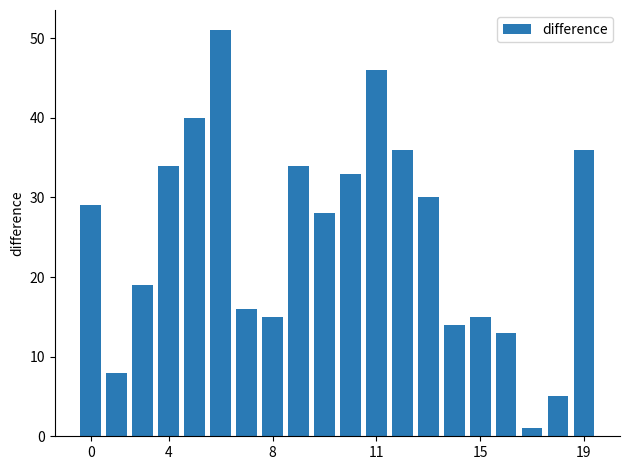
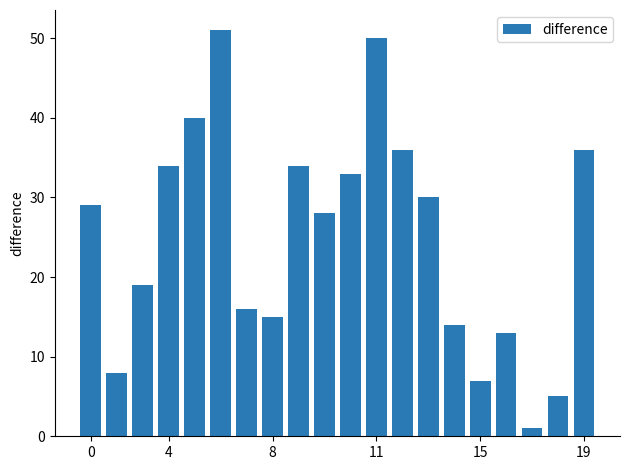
  {
    "0": 29,
    "4": 34,
    "8": 15,
-   "11": 46,
-   "15": 15,
+   "11": 50,
+   "15": 7,
    "19": 36
  }
